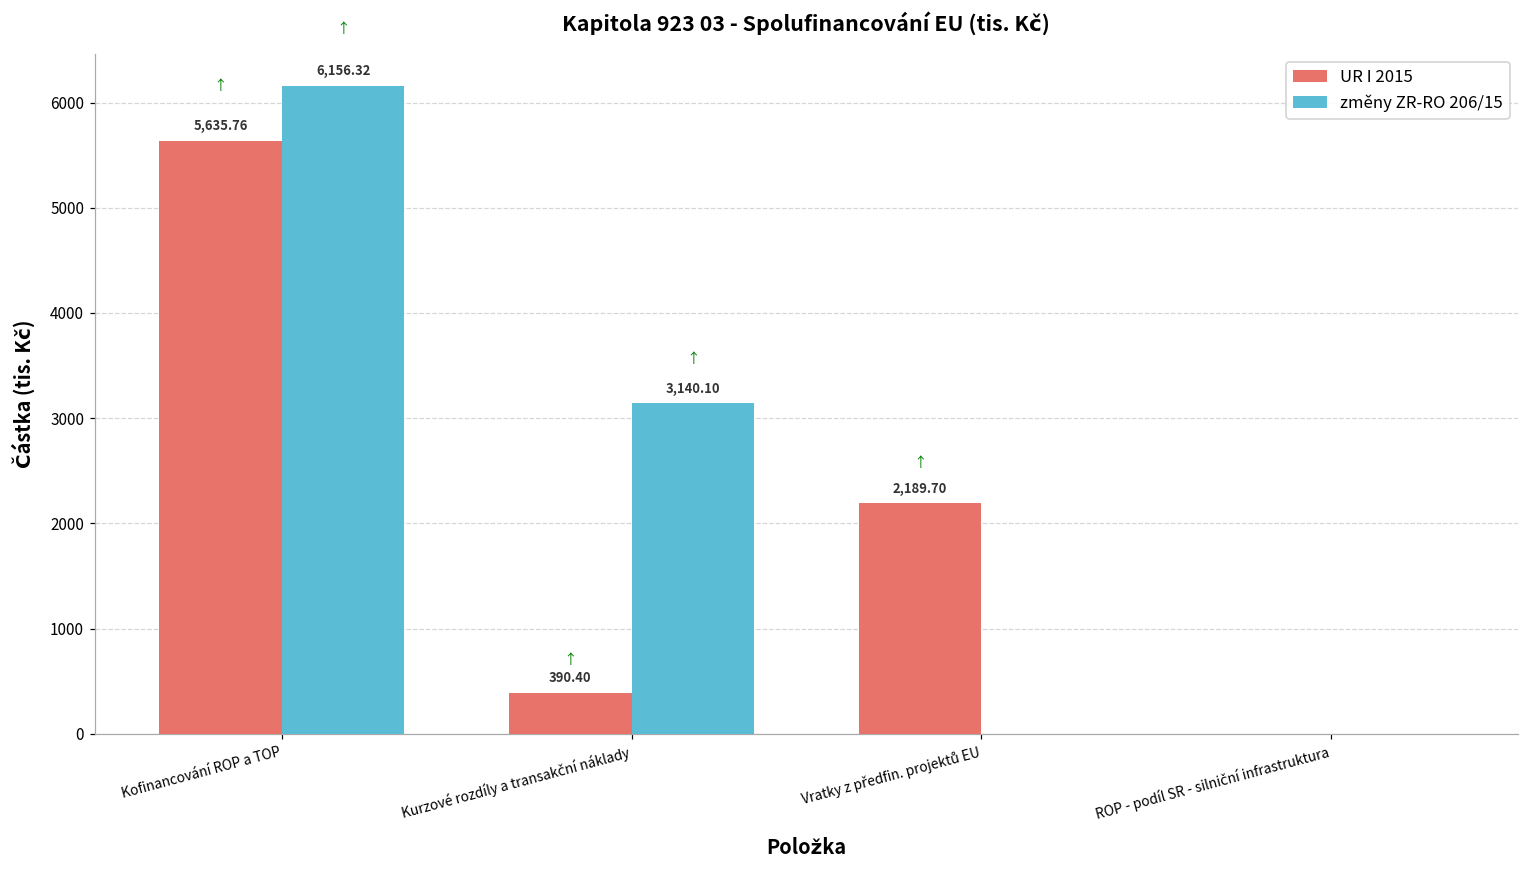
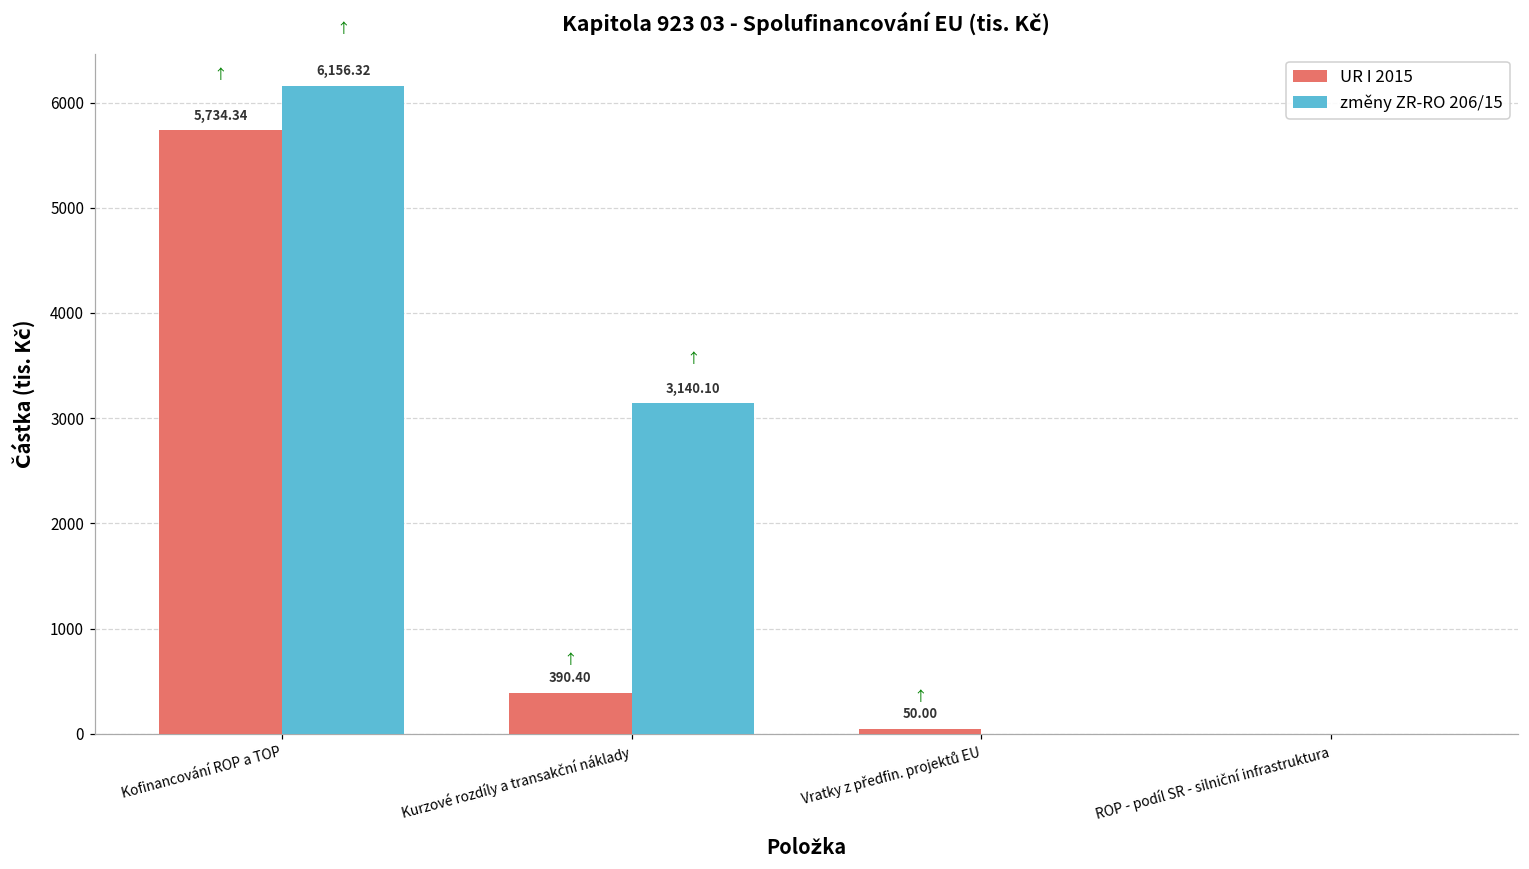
  {
    "UR I 2015": {
-     "Kofinancování ROP a TOP": "5,635.76",
+     "Kofinancování ROP a TOP": "5,734.34",
      "Kurzové rozdíly a transakční náklady": "390.40",
-     "Vratky z předfin. projektů EU": "2,189.70"
+     "Vratky z předfin. projektů EU": "50.00"
    },
    "změny ZR-RO 206/15": {
      "Kofinancování ROP a TOP": "6,156.32",
      "Kurzové rozdíly a transakční náklady": "3,140.10"
    }
  }
